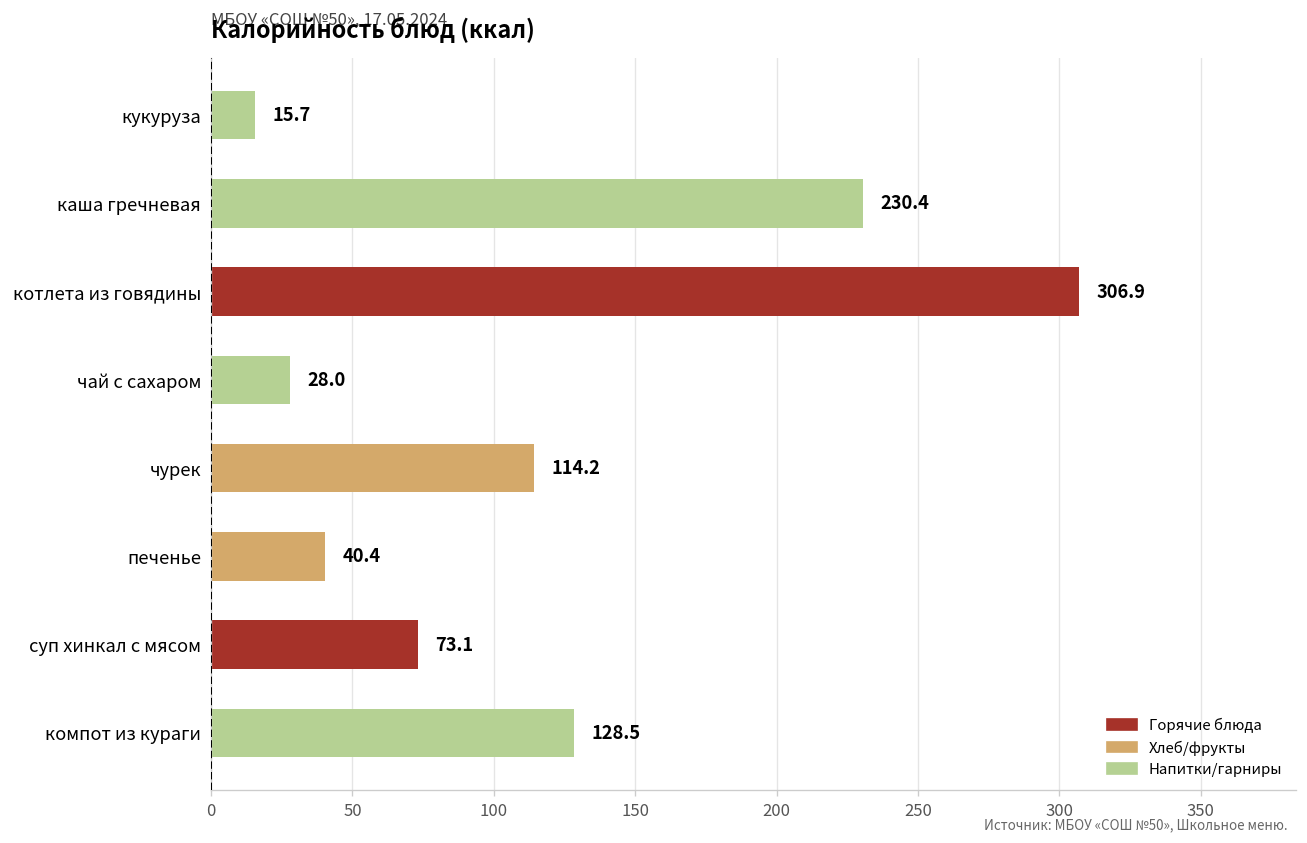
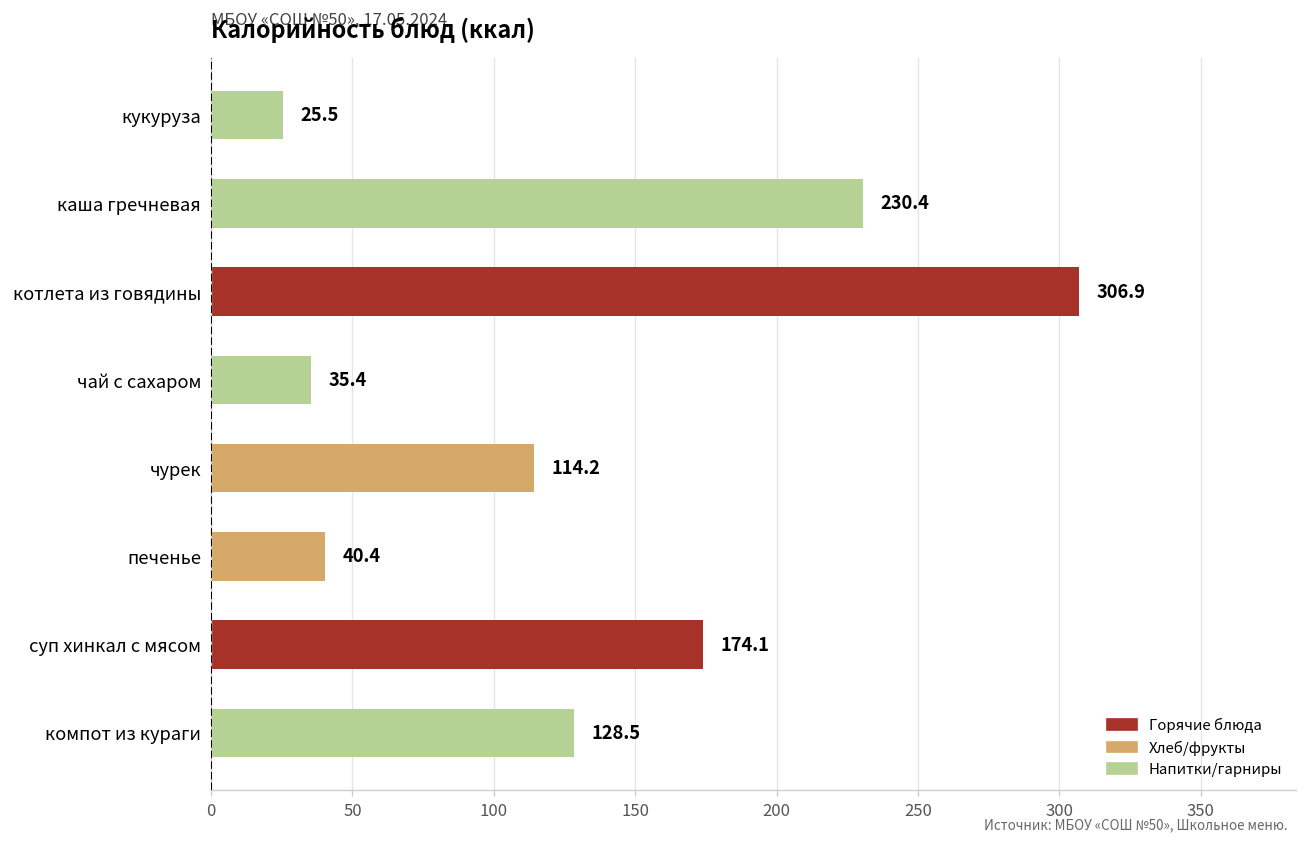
  {
-   "кукуруза": 15.7,
+   "кукуруза": 25.5,
    "каша гречневая": 230.4,
    "котлета из говядины": 306.9,
-   "чай с сахаром": 28.0,
+   "чай с сахаром": 35.4,
    "чурек": 114.2,
    "печенье": 40.4,
-   "суп хинкал с мясом": 73.1,
+   "суп хинкал с мясом": 174.1,
    "компот из кураги": 128.5
  }
